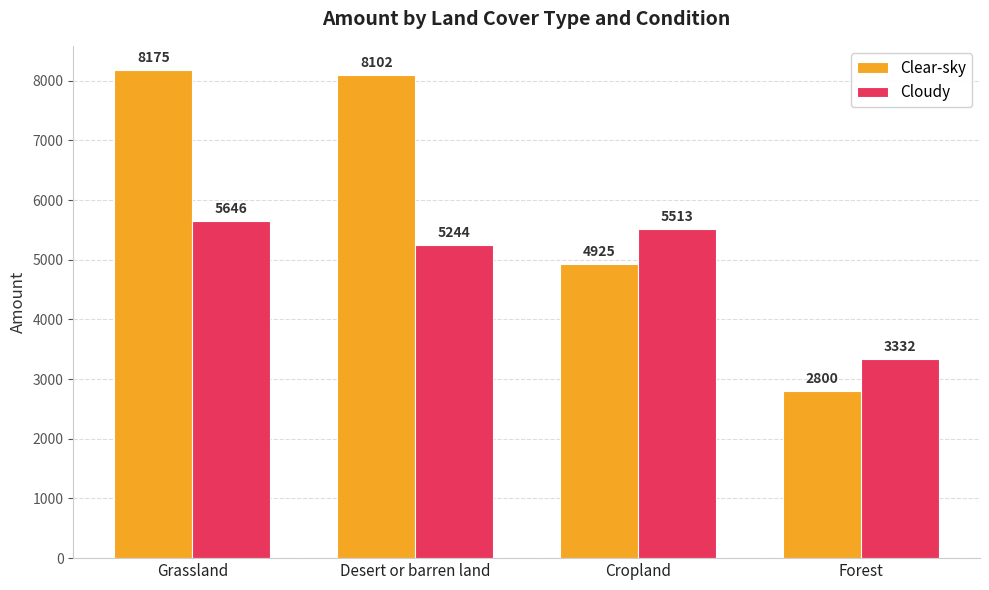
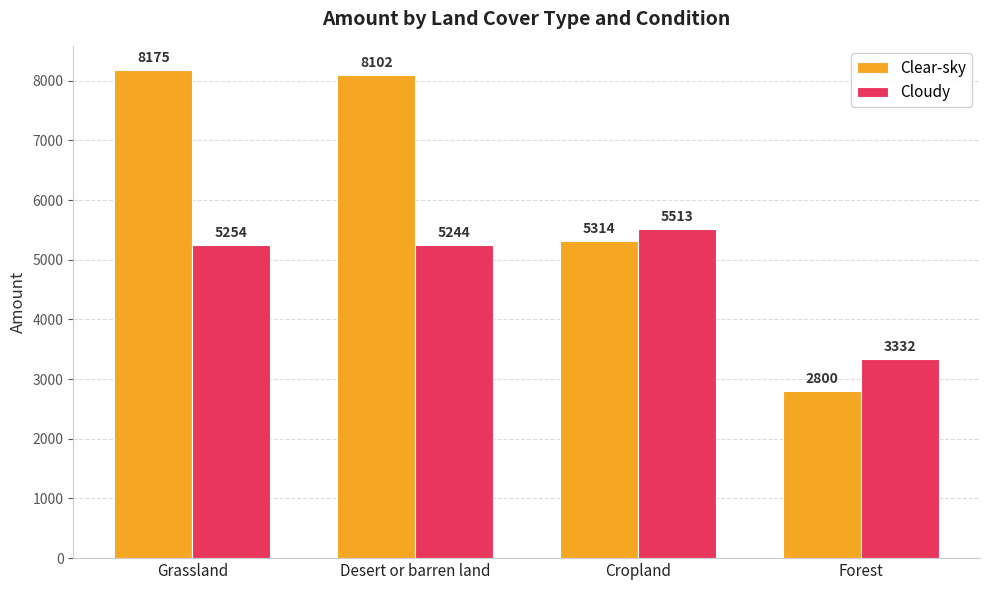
  {
    "Clear-sky": {
      "Grassland": 8175,
      "Desert or barren land": 8102,
-     "Cropland": 4925,
+     "Cropland": 5314,
      "Forest": 2800
    },
    "Cloudy": {
-     "Grassland": 5646,
+     "Grassland": 5254,
      "Desert or barren land": 5244,
      "Cropland": 5513,
      "Forest": 3332
    }
  }
